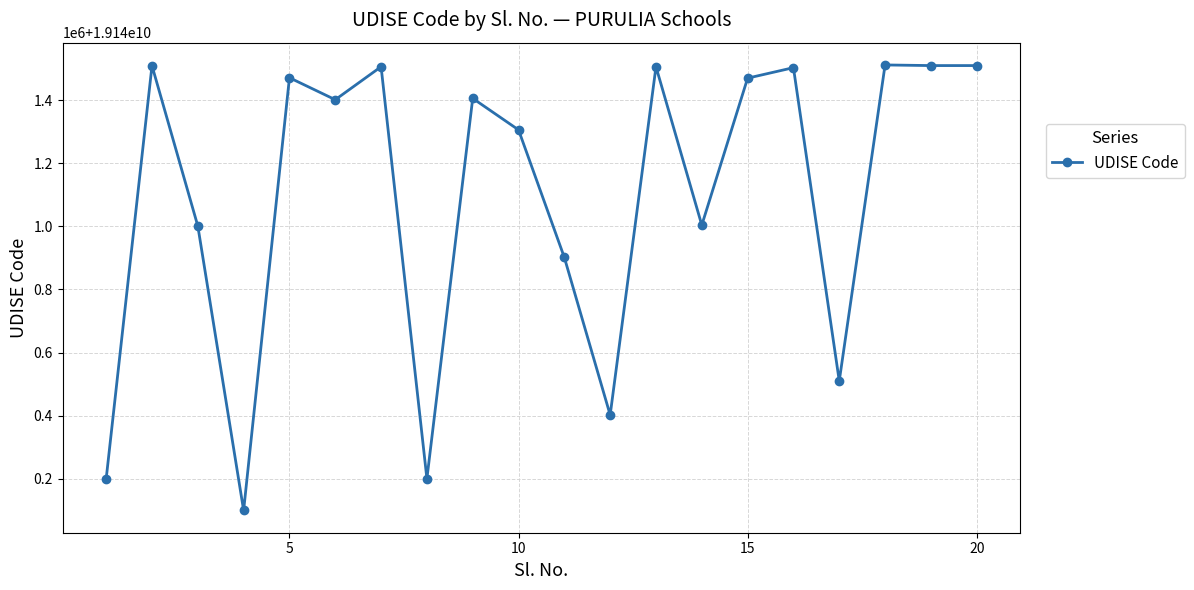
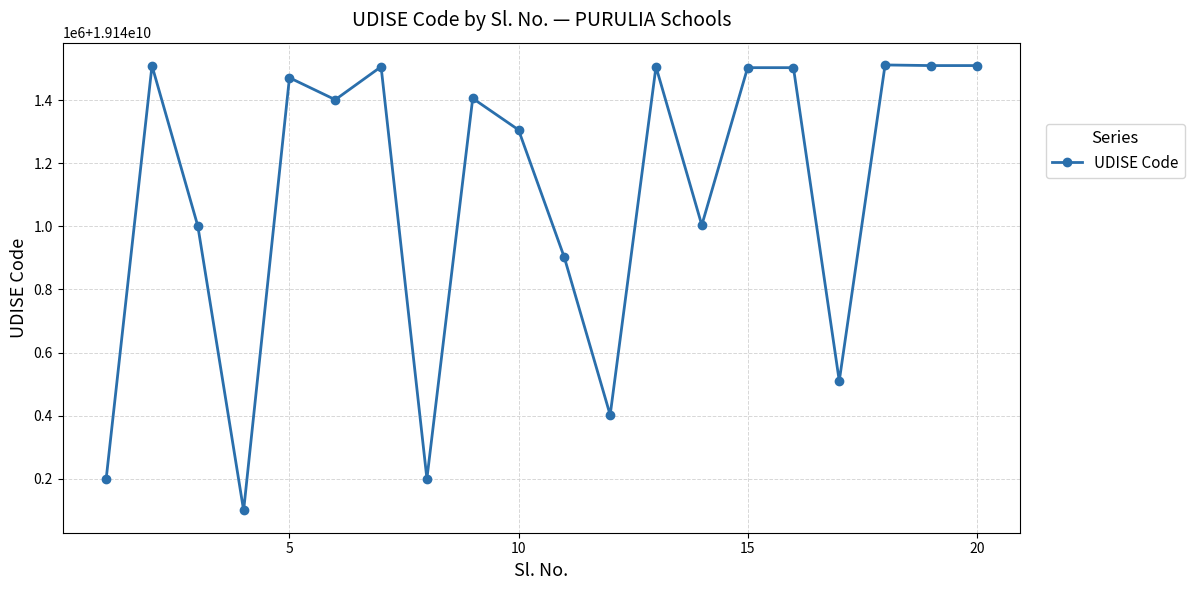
  {
    "5": 19141470000,
    "10": 19141310000,
-   "15": 19141470000,
+   "15": 19141500000,
    "20": 19141510000
  }
